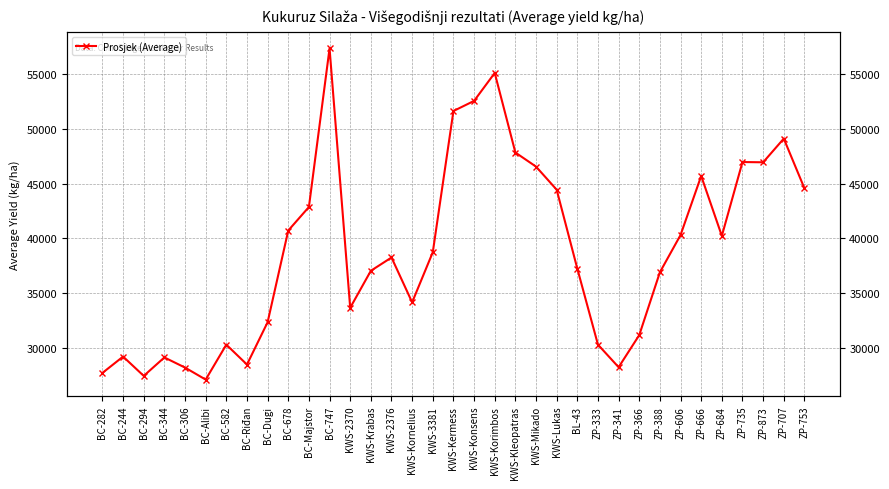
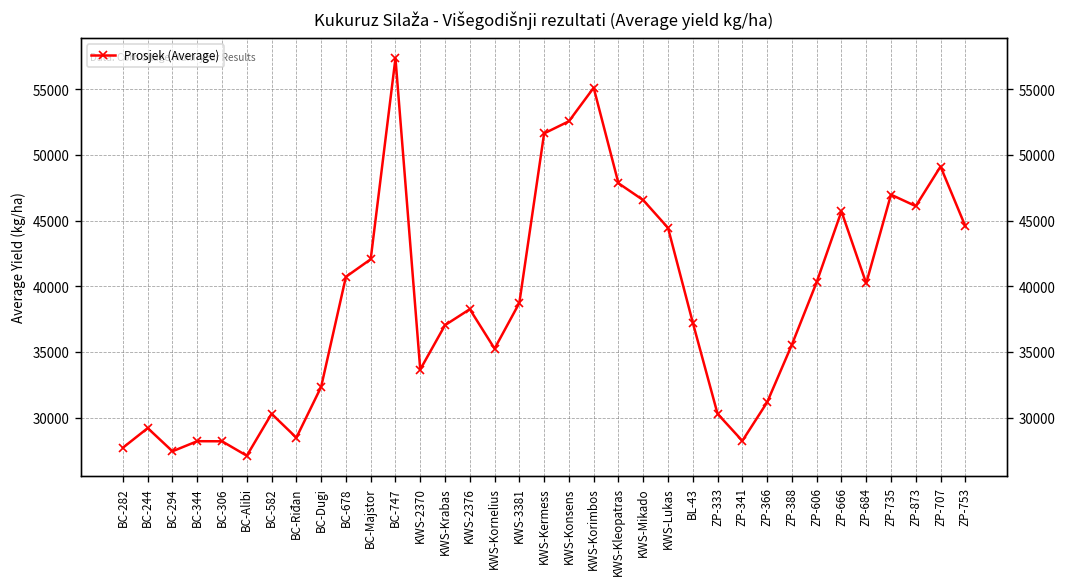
  {
    "BC-282": 27700,
    "BC-244": 29200,
    "BC-294": 27400,
-   "BC-344": 29100,
+   "BC-344": 28200,
    "BC-306": 28200,
    "BC-Alibi": 27100,
    "BC-582": 30300,
    "BC-Riđan": 28500,
    "BC-Dugi": 32300,
    "BC-678": 40700,
-   "BC-Majstor": 42900,
+   "BC-Majstor": 42100,
    "BC-747": 57400,
    "KWS-2370": 33700,
    "KWS-Krabas": 37000,
    "KWS-2376": 38300,
-   "KWS-Kornelius": 34200,
+   "KWS-Kornelius": 35200,
    "KWS-3381": 38700,
    "KWS-Kermess": 51600,
    "KWS-Konsens": 52600,
    "KWS-Korimbos": 55100,
    "KWS-Kleopatras": 47800,
    "KWS-Mikado": 46600,
    "KWS-Lukas": 44400,
    "BL-43": 37200,
    "ZP-333": 30300,
    "ZP-341": 28200,
    "ZP-366": 31200,
-   "ZP-388": 36900,
+   "ZP-388": 35500,
    "ZP-606": 40300,
    "ZP-666": 45700,
    "ZP-684": 40200,
    "ZP-735": 47000,
-   "ZP-873": 47000,
+   "ZP-873": 46100,
    "ZP-707": 49100,
    "ZP-753": 44600
  }
